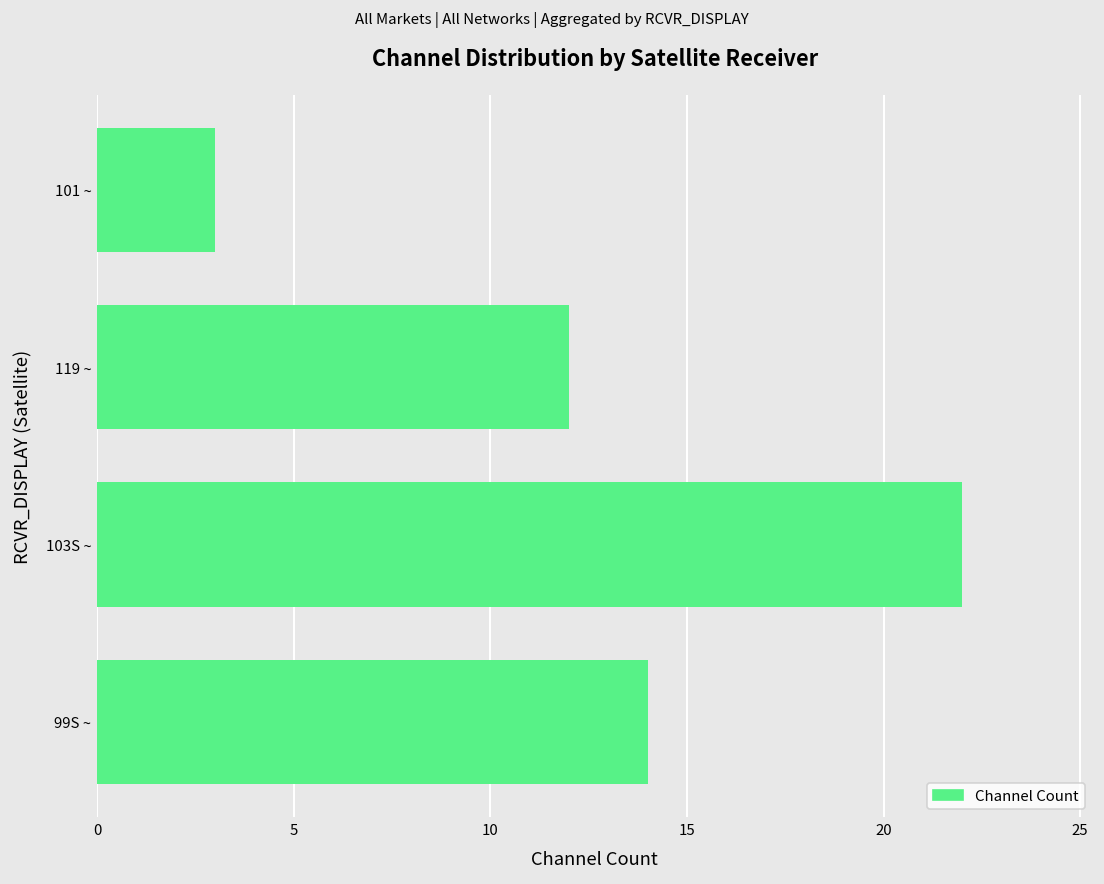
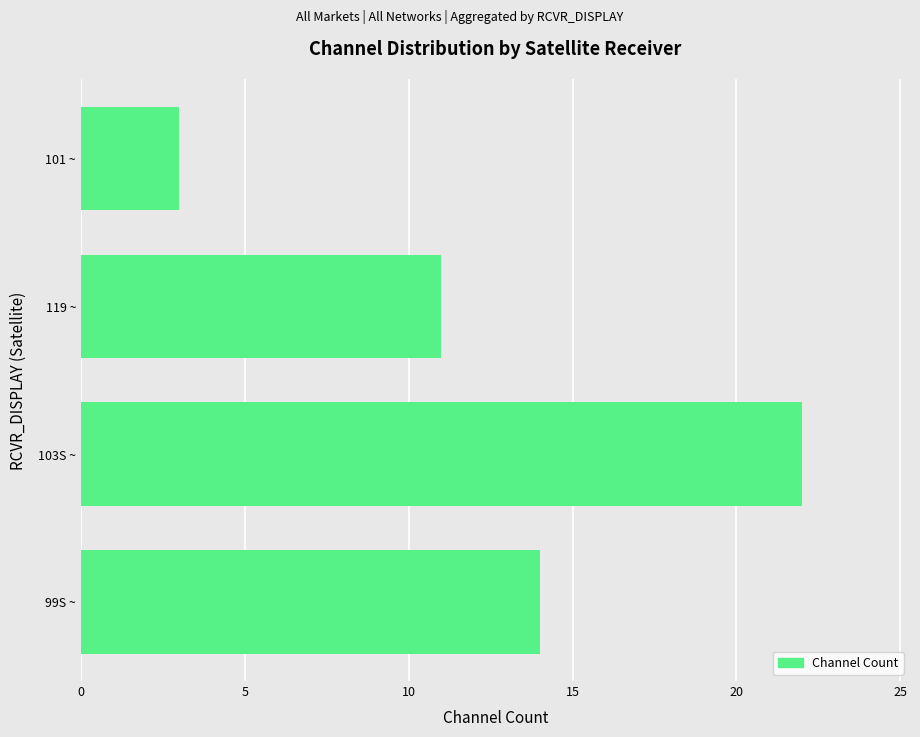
  {
    "101 ~": 3,
-   "119 ~": 12,
+   "119 ~": 11,
    "103S ~": 22,
    "99S ~": 14
  }
